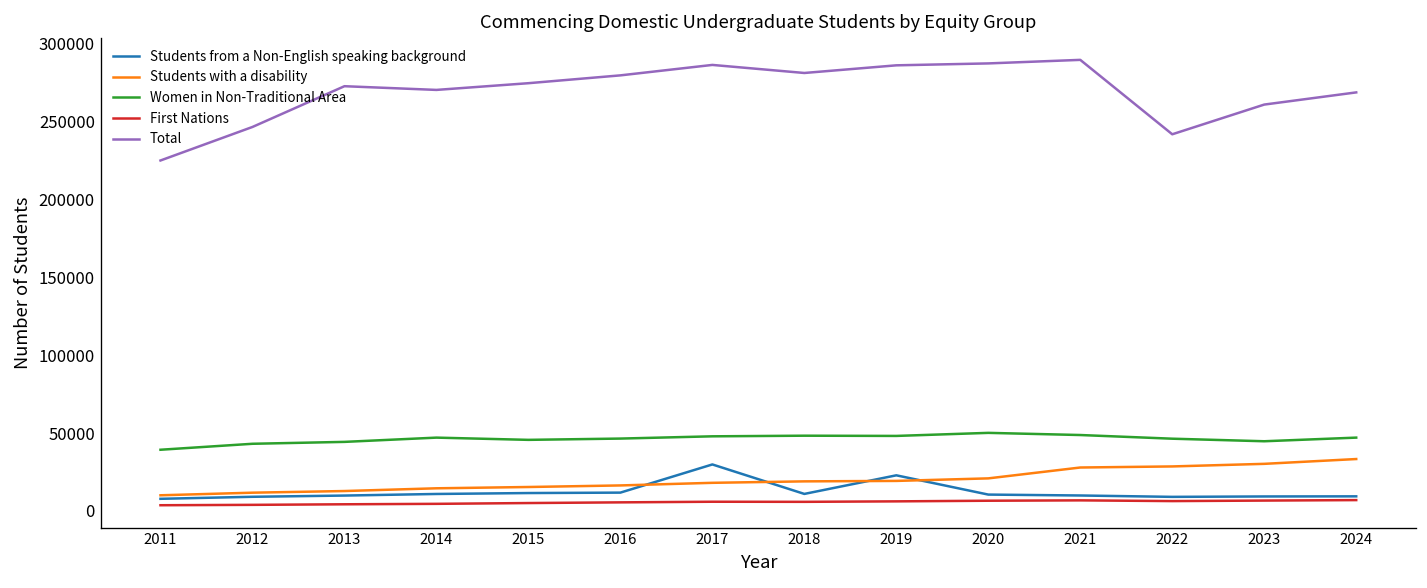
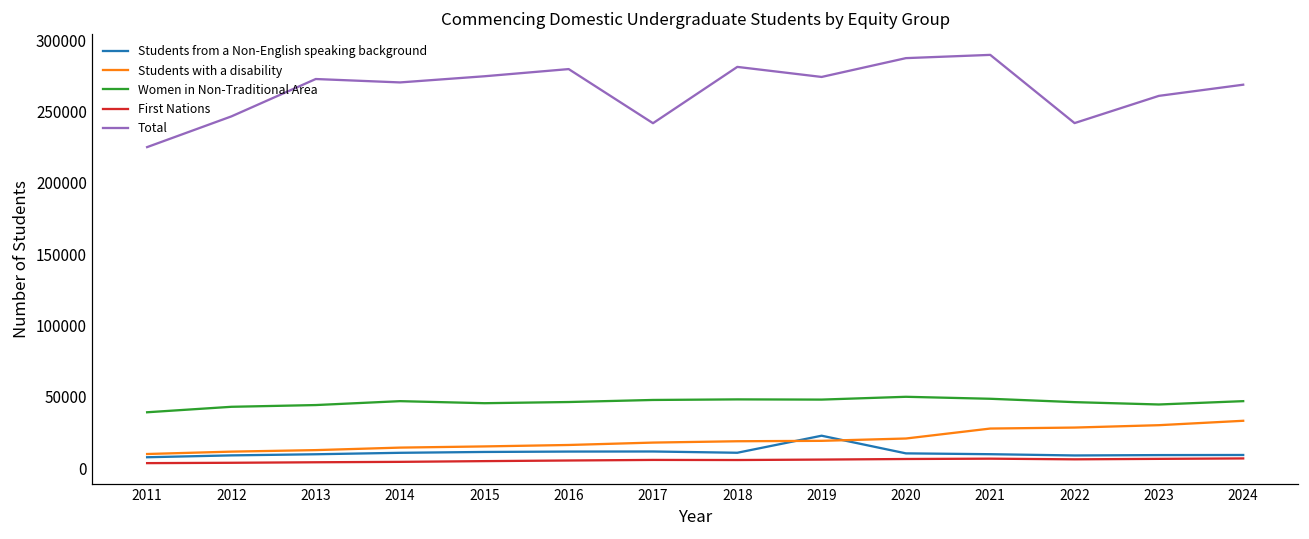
  {
    "Students from a Non-English speaking background": {
      "2011": 8000,
      "2012": 9000,
      "2013": 10000,
      "2014": 11000,
      "2015": 11000,
      "2016": 12000,
-     "2017": 30000,
+     "2017": 12000,
      "2018": 11000,
      "2019": 23000,
      "2020": 10000,
      "2021": 10000,
      "2022": 9000,
      "2023": 9000,
      "2024": 9000
    },
    "Students with a disability": {
      "2011": 10000,
      "2012": 12000,
      "2013": 13000,
      "2014": 14000,
      "2015": 15000,
      "2016": 16000,
      "2017": 18000,
      "2018": 19000,
      "2019": 19000,
      "2020": 21000,
      "2021": 28000,
      "2022": 29000,
      "2023": 30000,
      "2024": 33000
    },
    "Women in Non-Traditional Area": {
      "2011": 39000,
      "2012": 43000,
      "2013": 44000,
      "2014": 47000,
      "2015": 46000,
      "2016": 46000,
      "2017": 48000,
      "2018": 48000,
      "2019": 48000,
      "2020": 50000,
      "2021": 49000,
      "2022": 46000,
      "2023": 45000,
      "2024": 47000
    },
    "First Nations": {
      "2011": 4000,
      "2012": 4000,
      "2013": 4000,
      "2014": 5000,
      "2015": 5000,
      "2016": 5000,
      "2017": 6000,
      "2018": 6000,
      "2019": 6000,
      "2020": 7000,
      "2021": 7000,
      "2022": 6000,
      "2023": 7000,
      "2024": 7000
    },
    "Total": {
      "2011": 225000,
      "2012": 247000,
      "2013": 273000,
      "2014": 270000,
      "2015": 275000,
      "2016": 280000,
-     "2017": 286000,
+     "2017": 242000,
      "2018": 281000,
-     "2019": 286000,
+     "2019": 274000,
      "2020": 287000,
      "2021": 290000,
      "2022": 242000,
      "2023": 261000,
      "2024": 269000
    }
  }
